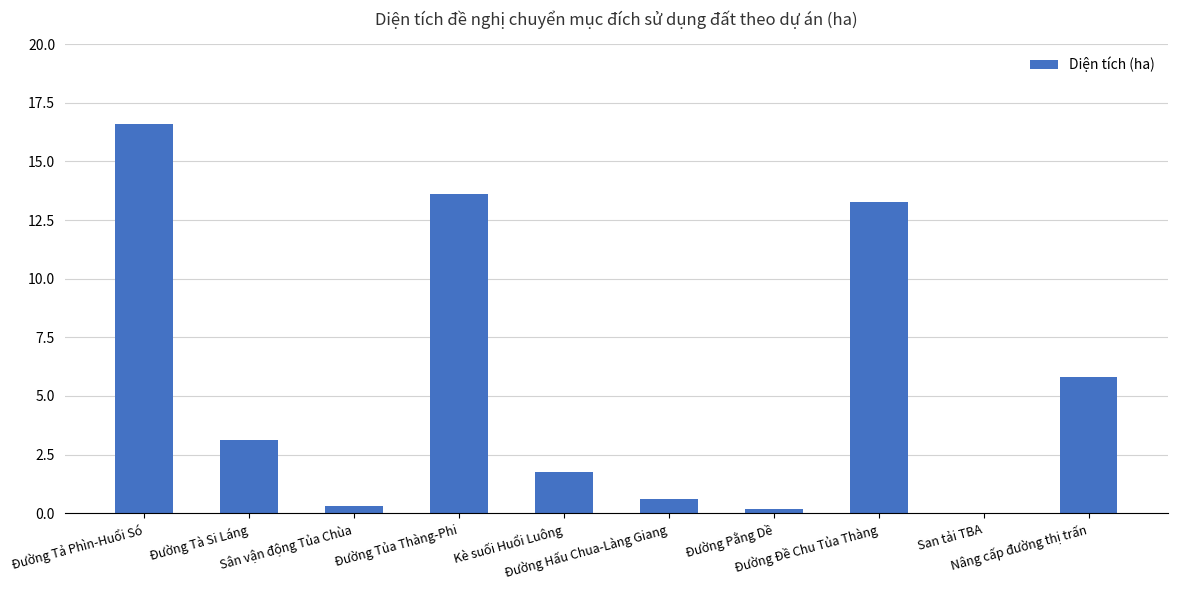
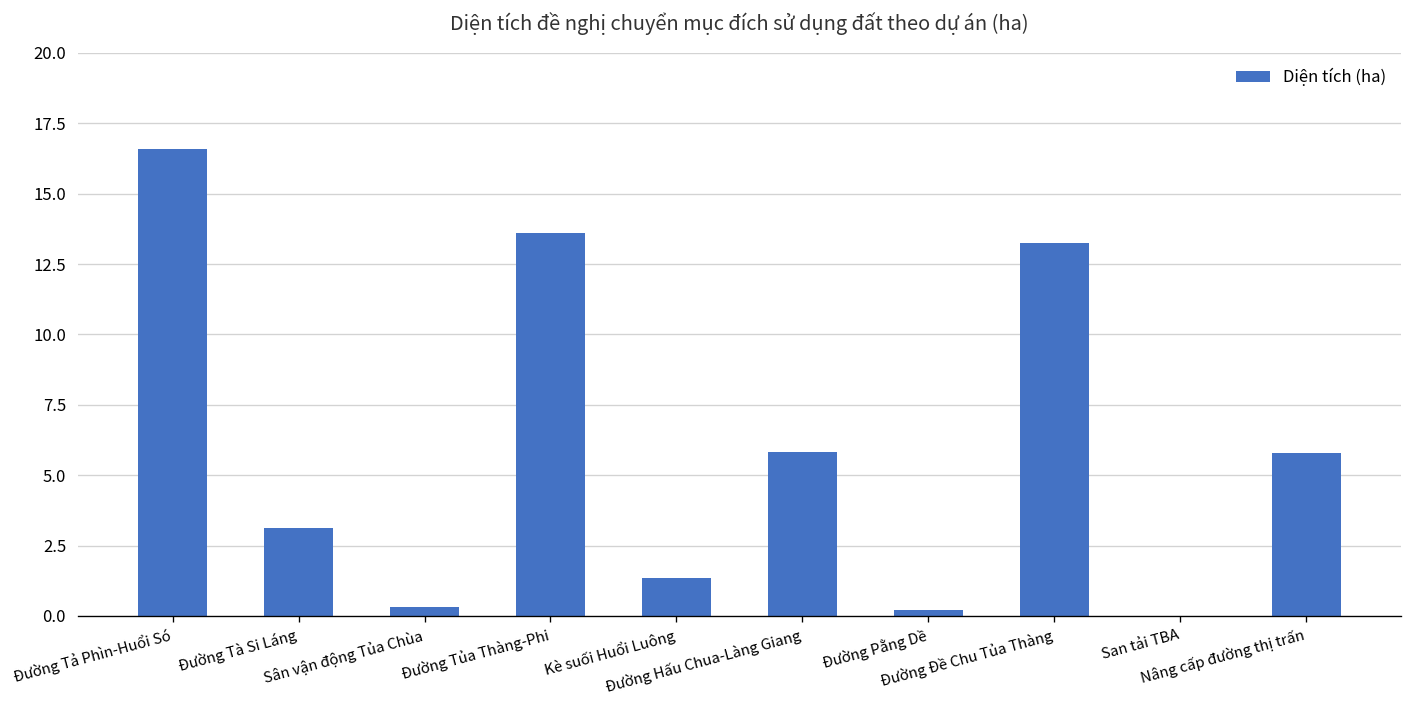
  {
    "Đường Tả Phìn-Huổi Só": 16.6,
    "Đường Tà Si Láng": 3.1,
    "Sân vận động Tủa Chùa": 0.3,
    "Đường Tủa Thàng-Phi": 13.6,
-   "Kè suối Huổi Luông": 1.8,
-   "Đường Hấu Chua-Làng Giang": 0.6,
+   "Kè suối Huổi Luông": 1.4,
+   "Đường Hấu Chua-Làng Giang": 5.8,
    "Đường Pằng Dề": 0.2,
    "Đường Đề Chu Tủa Thàng": 13.3,
    "Nâng cấp đường thị trấn": 5.8
  }
